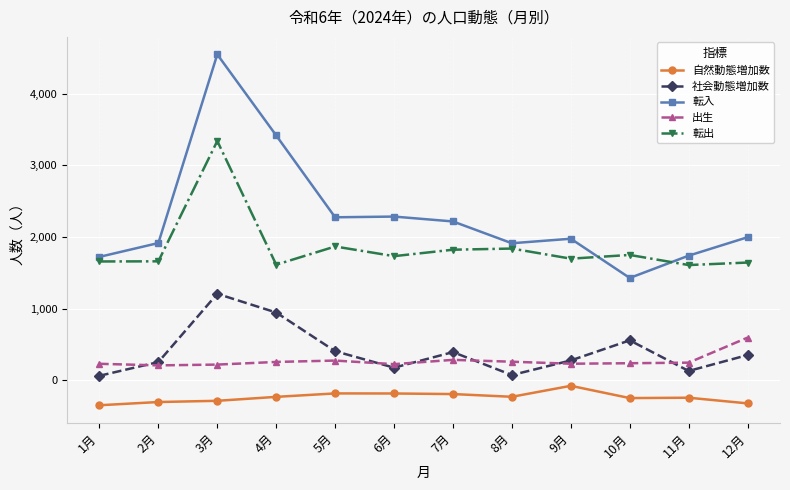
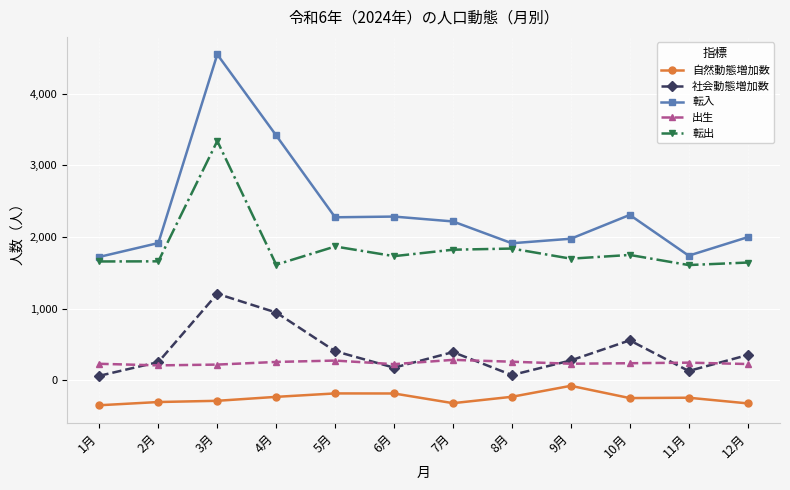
  {
    "自然動態増加数": {
      "1月": "-300",
      "2月": "-300",
      "3月": "-300",
      "4月": "-200",
      "5月": "-200",
      "6月": "-200",
-     "7月": "-200",
+     "7月": "-300",
      "8月": "-200",
      "9月": "-100",
      "10月": "-200",
      "11月": "-200",
      "12月": "-300"
    },
    "社会動態増加数": {
      "1月": "100",
      "2月": "300",
      "3月": "1,200",
      "4月": "900",
      "5月": "400",
      "6月": "200",
      "7月": "400",
      "8月": "100",
      "9月": "300",
      "10月": "600",
      "11月": "100",
      "12月": "400"
    },
    "転入": {
      "1月": "1,700",
      "2月": "1,900",
      "3月": "4,500",
      "4月": "3,400",
      "5月": "2,300",
      "6月": "2,300",
      "7月": "2,200",
      "8月": "1,900",
      "9月": "2,000",
-     "10月": "1,400",
+     "10月": "2,300",
      "11月": "1,700",
      "12月": "2,000"
    },
    "出生": {
      "1月": "200",
      "2月": "200",
      "3月": "200",
      "4月": "300",
      "5月": "300",
      "6月": "200",
      "7月": "300",
      "8月": "300",
      "9月": "200",
      "10月": "200",
      "11月": "200",
-     "12月": "600"
+     "12月": "200"
    },
    "転出": {
      "1月": "1,700",
      "2月": "1,700",
      "3月": "3,300",
      "4月": "1,600",
      "5月": "1,900",
      "6月": "1,700",
      "7月": "1,800",
      "8月": "1,800",
      "9月": "1,700",
      "10月": "1,700",
      "11月": "1,600",
      "12月": "1,600"
    }
  }
